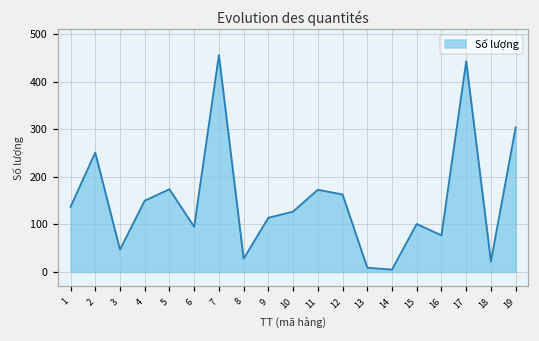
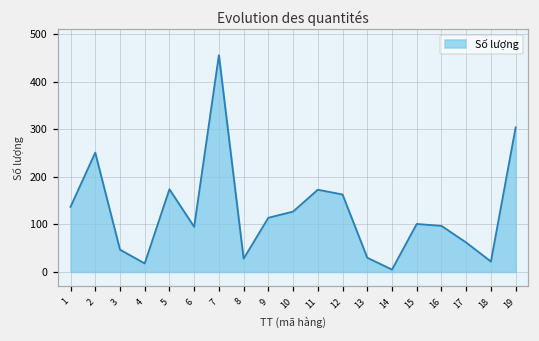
  {
    "1": 140,
    "2": 250,
    "3": 50,
-   "4": 150,
+   "4": 20,
    "5": 170,
    "6": 100,
    "7": 460,
    "8": 30,
    "9": 110,
    "10": 130,
    "11": 170,
    "12": 160,
-   "13": 10,
+   "13": 30,
    "14": 10,
    "15": 100,
-   "16": 80,
-   "17": 440,
+   "16": 100,
+   "17": 60,
    "18": 20,
    "19": 300
  }
